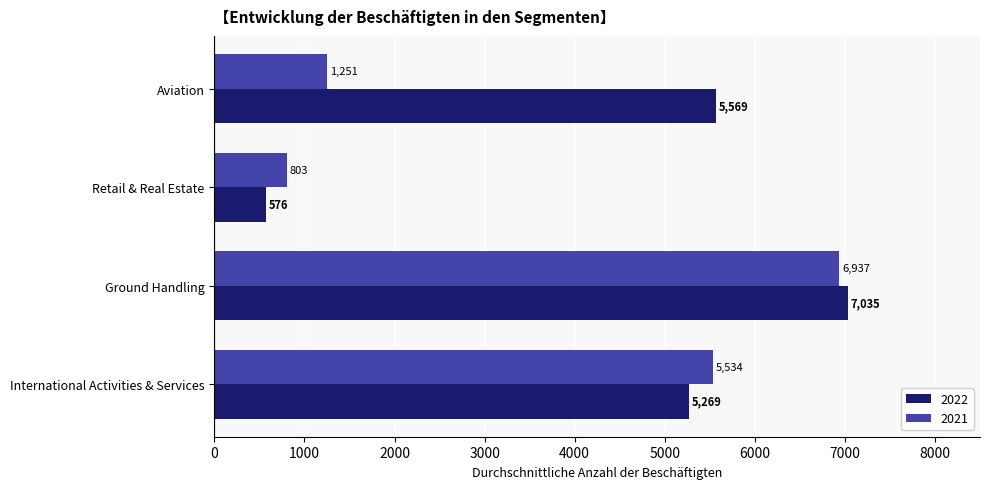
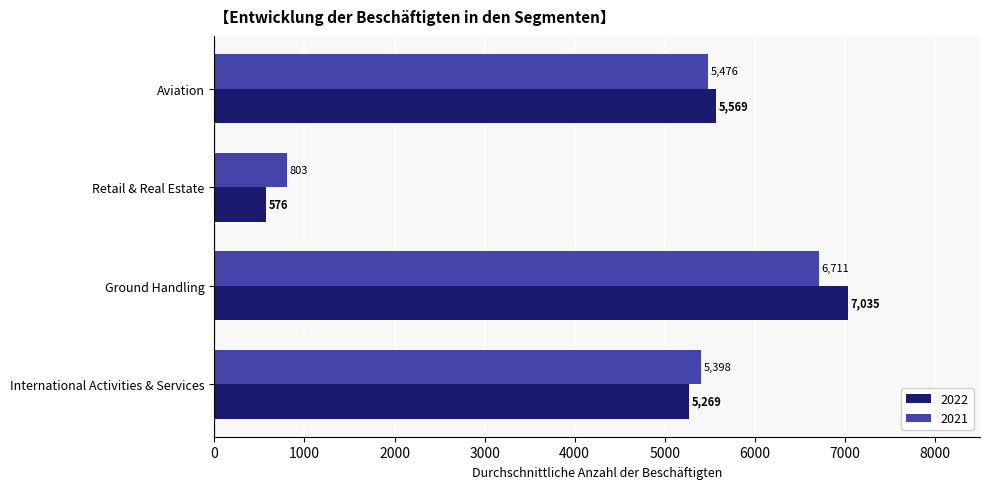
  {
    "2022": {
      "Aviation": "5,569",
      "Retail & Real Estate": "576",
      "Ground Handling": "7,035",
      "International Activities & Services": "5,269"
    },
    "2021": {
-     "Aviation": "1,251",
+     "Aviation": "5,476",
      "Retail & Real Estate": "803",
-     "Ground Handling": "6,937",
-     "International Activities & Services": "5,534"
+     "Ground Handling": "6,711",
+     "International Activities & Services": "5,398"
    }
  }
